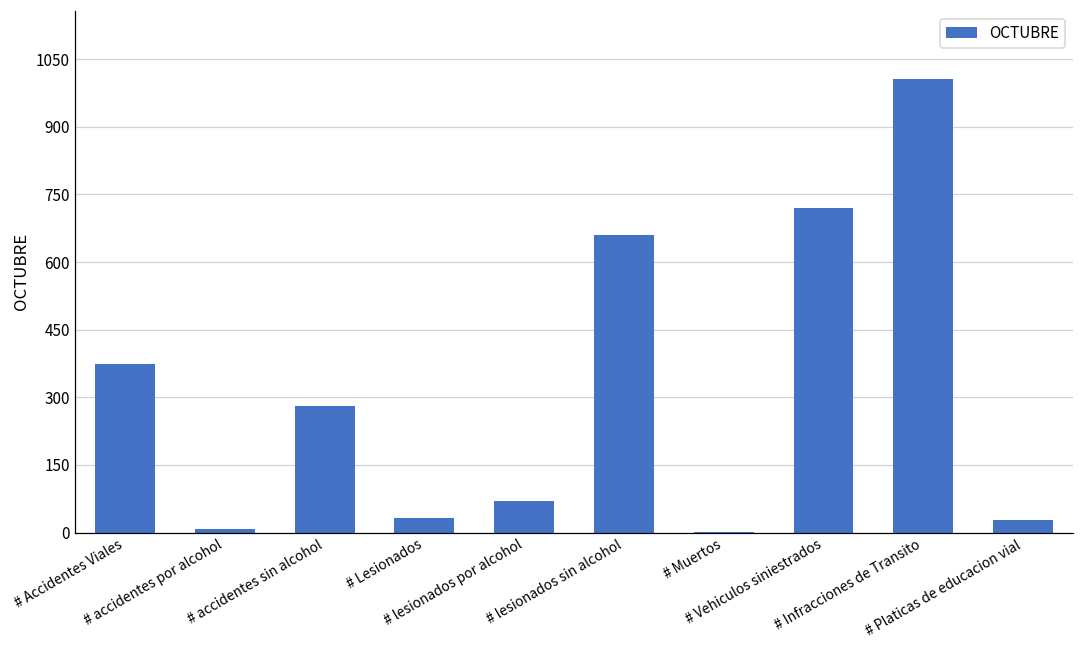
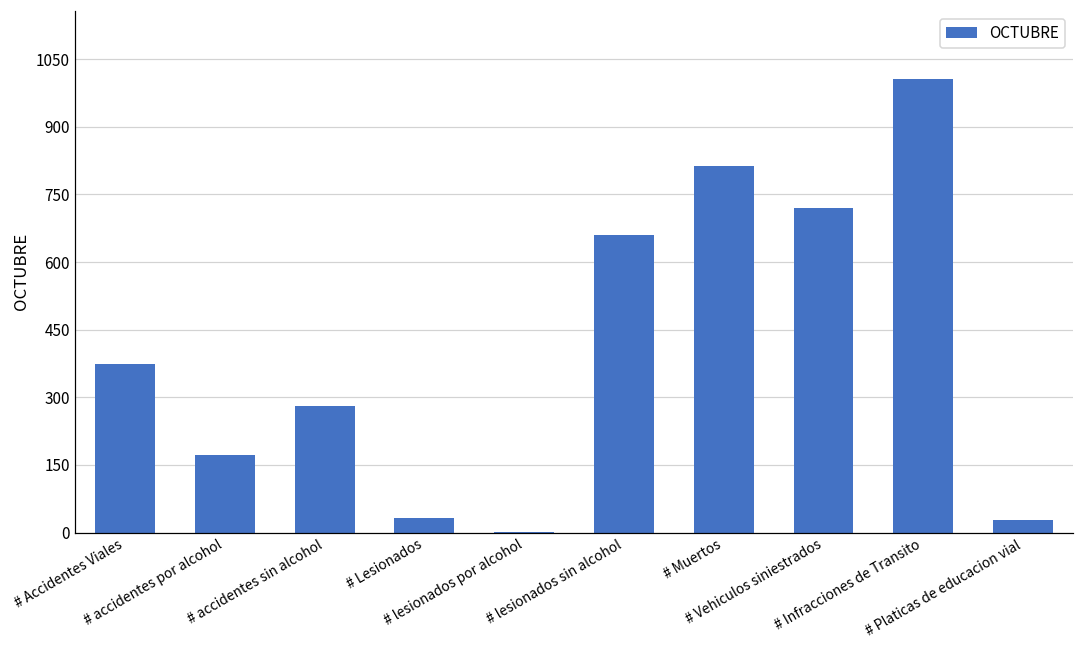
  {
    "# Accidentes Viales": 370,
-   "# accidentes por alcohol": 10,
+   "# accidentes por alcohol": 170,
    "# accidentes sin alcohol": 280,
    "# Lesionados": 30,
-   "# lesionados por alcohol": 70,
+   "# lesionados por alcohol": 0,
    "# lesionados sin alcohol": 660,
-   "# Muertos": 0,
+   "# Muertos": 810,
    "# Vehiculos siniestrados": 720,
    "# Infracciones de Transito": 1010,
    "# Platicas de educacion vial": 30
  }
